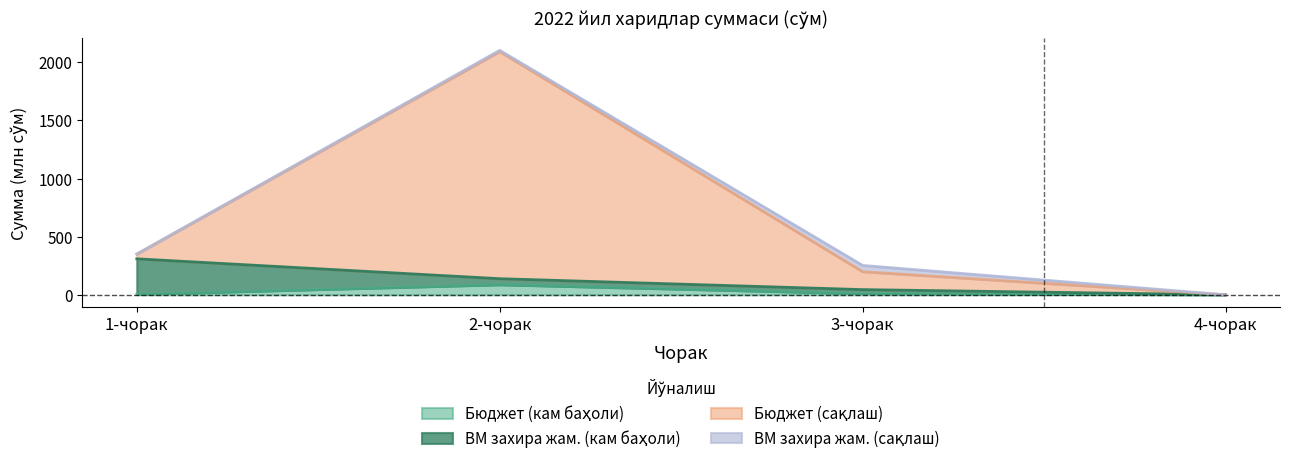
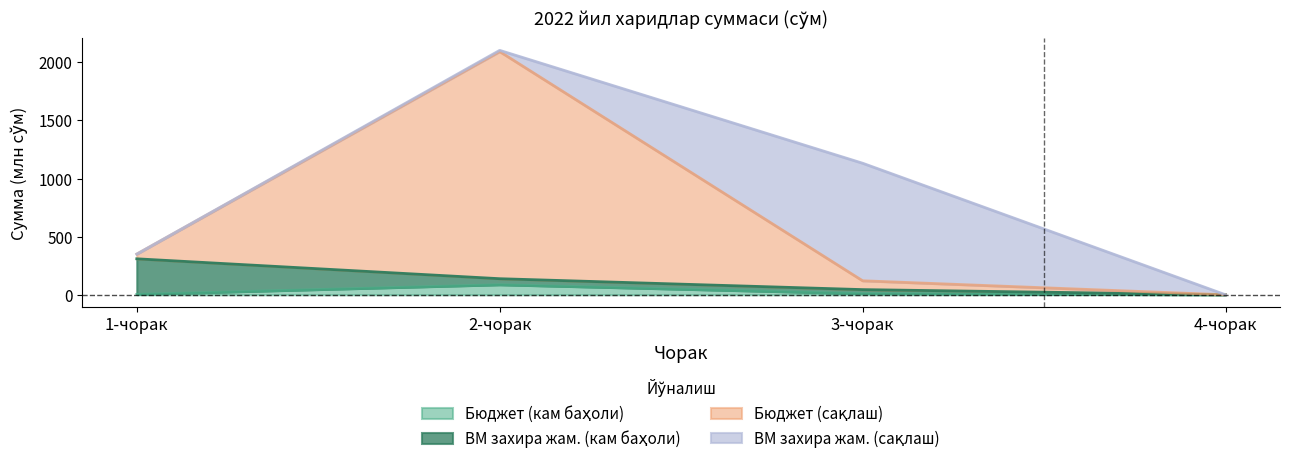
  {
    "Бюджет (кам баҳоли)": {
      "1-чорак": 0,
      "2-чорак": 90,
      "3-чорак": 10
    },
    "ВМ захира жам. (кам баҳоли)": {
      "1-чорак": 310,
      "2-чорак": 50,
      "3-чорак": 30
    },
    "Бюджет (сақлаш)": {
-     "3-чорак": 150
+     "3-чорак": 80
    },
    "ВМ захира жам. (сақлаш)": {
-     "3-чорак": 50
+     "3-чорак": 1010
    }
  }
